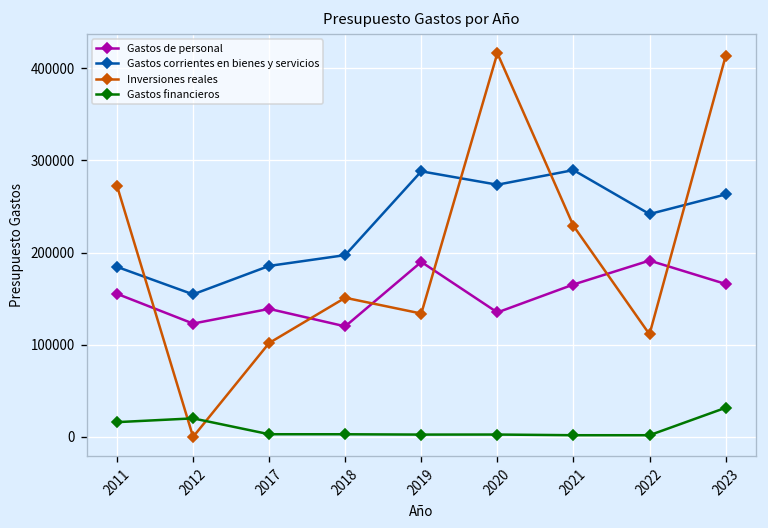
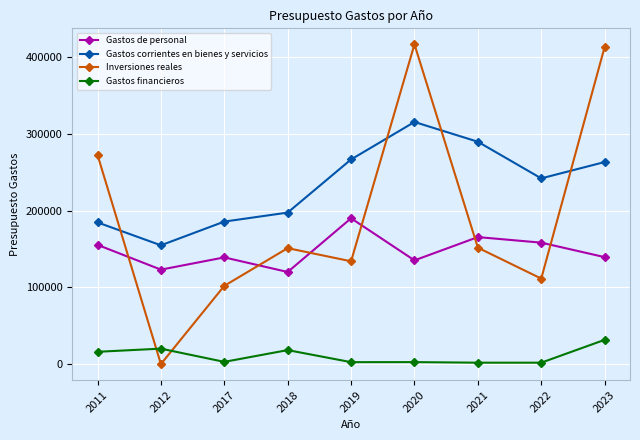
  {
    "Gastos de personal": {
      "2011": 160000,
      "2012": 120000,
      "2017": 140000,
      "2018": 120000,
      "2019": 190000,
      "2020": 140000,
      "2021": 170000,
-     "2022": 190000,
-     "2023": 170000
+     "2022": 160000,
+     "2023": 140000
    },
    "Gastos corrientes en bienes y servicios": {
      "2011": 180000,
      "2012": 150000,
      "2017": 190000,
      "2018": 200000,
-     "2019": 290000,
-     "2020": 270000,
+     "2019": 270000,
+     "2020": 320000,
      "2021": 290000,
      "2022": 240000,
      "2023": 260000
    },
    "Inversiones reales": {
      "2011": 270000,
      "2012": 0,
      "2017": 100000,
      "2018": 150000,
      "2019": 130000,
      "2020": 420000,
-     "2021": 230000,
+     "2021": 150000,
      "2022": 110000,
      "2023": 410000
    },
    "Gastos financieros": {
      "2011": 20000,
      "2012": 20000,
      "2017": 0,
-     "2018": 0,
+     "2018": 20000,
      "2019": 0,
      "2020": 0,
      "2021": 0,
      "2022": 0,
      "2023": 30000
    }
  }
